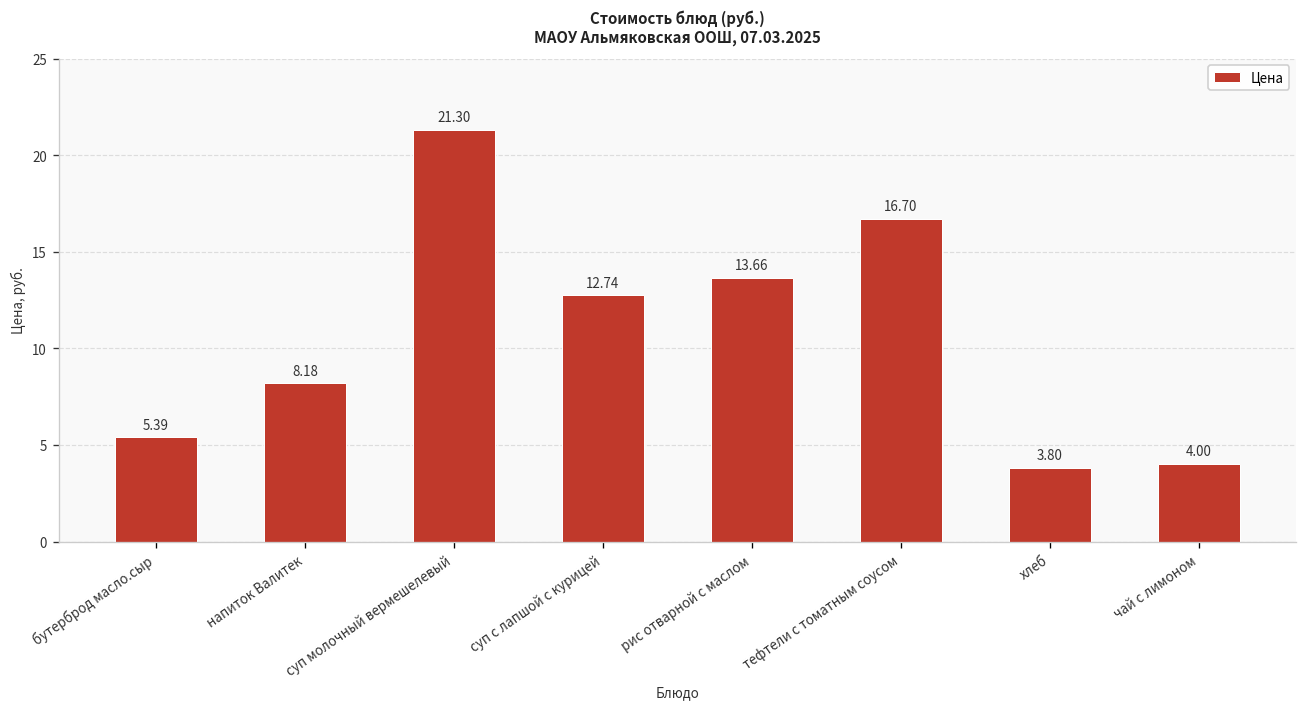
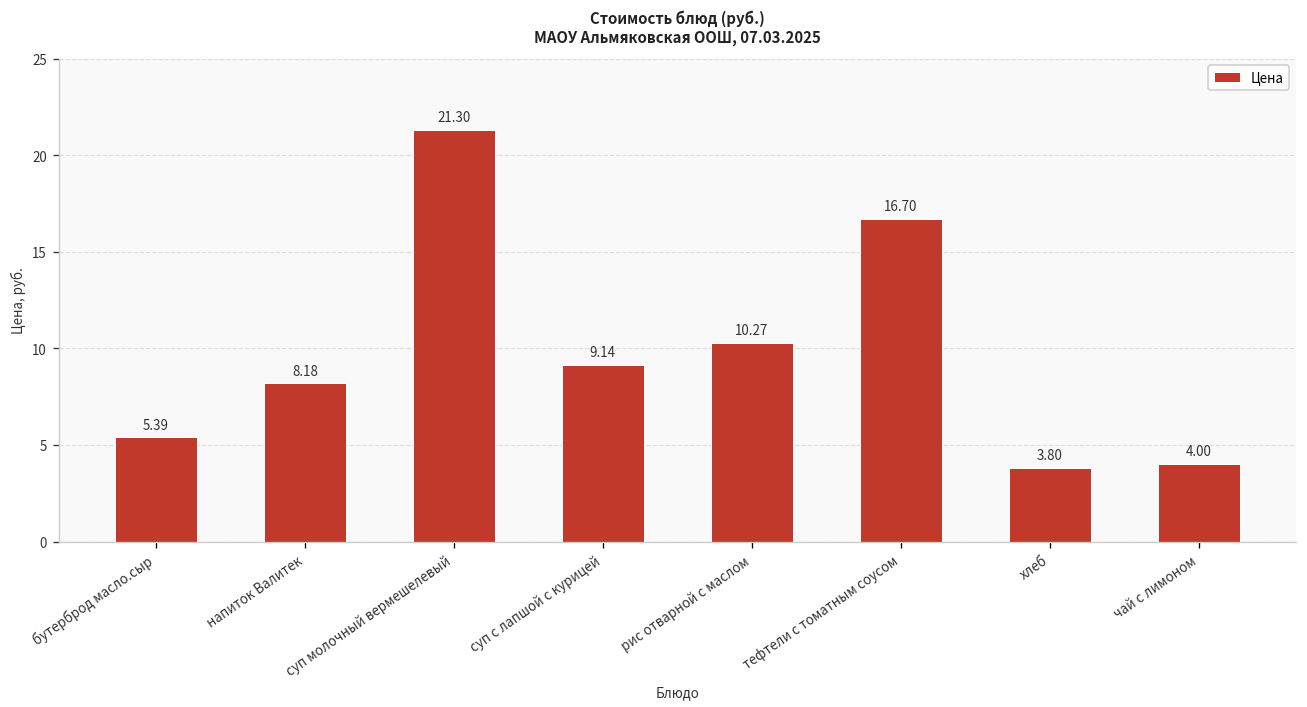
  {
    "бутерброд масло.сыр": 5.39,
    "напиток Валитек": 8.18,
    "суп молочный вермешелевый": 21.30,
-   "суп с лапшой с курицей": 12.74,
-   "рис отварной с маслом": 13.66,
+   "суп с лапшой с курицей": 9.14,
+   "рис отварной с маслом": 10.27,
    "тефтели с томатным соусом": 16.70,
    "хлеб": 3.80,
    "чай с лимоном": 4.00
  }
